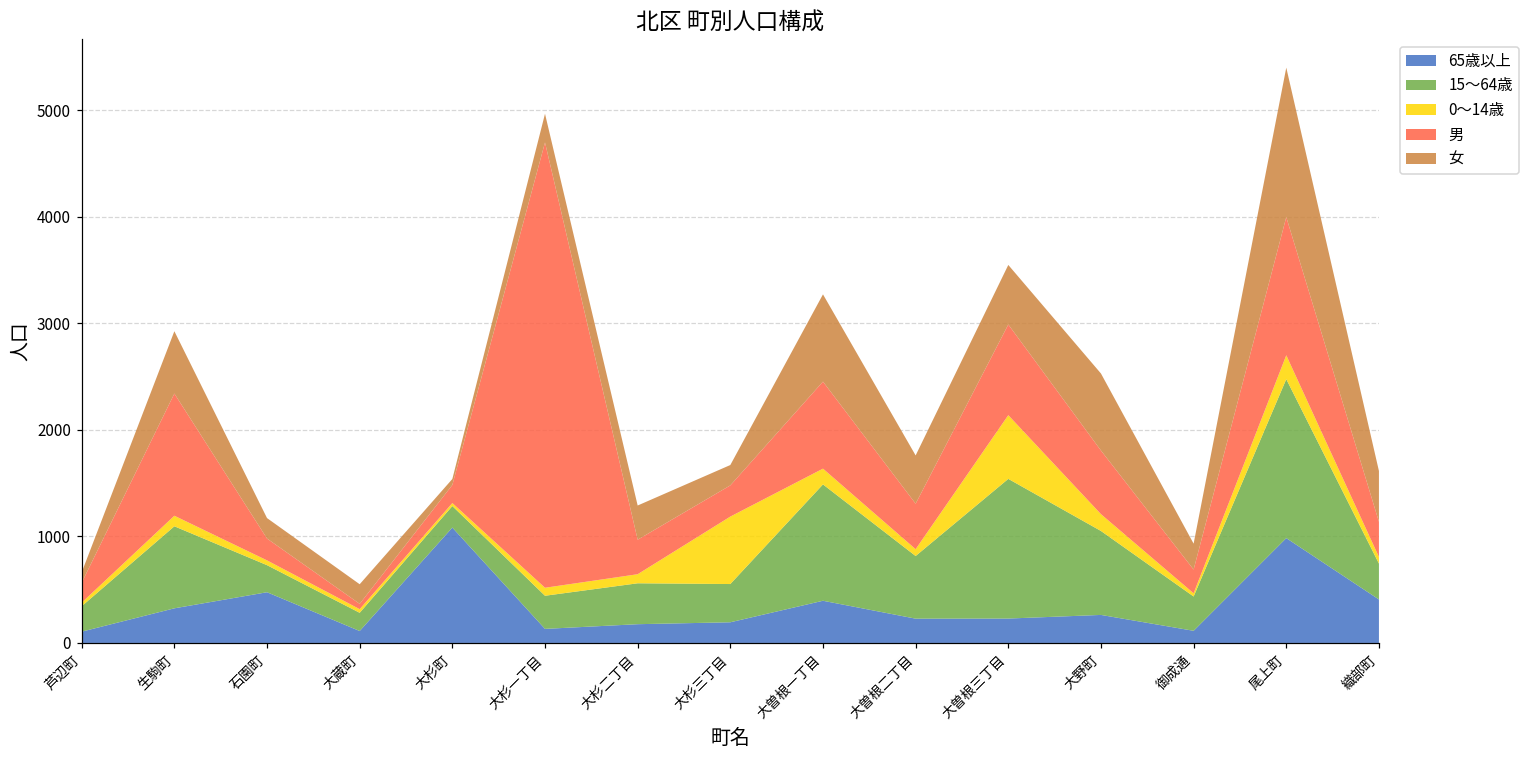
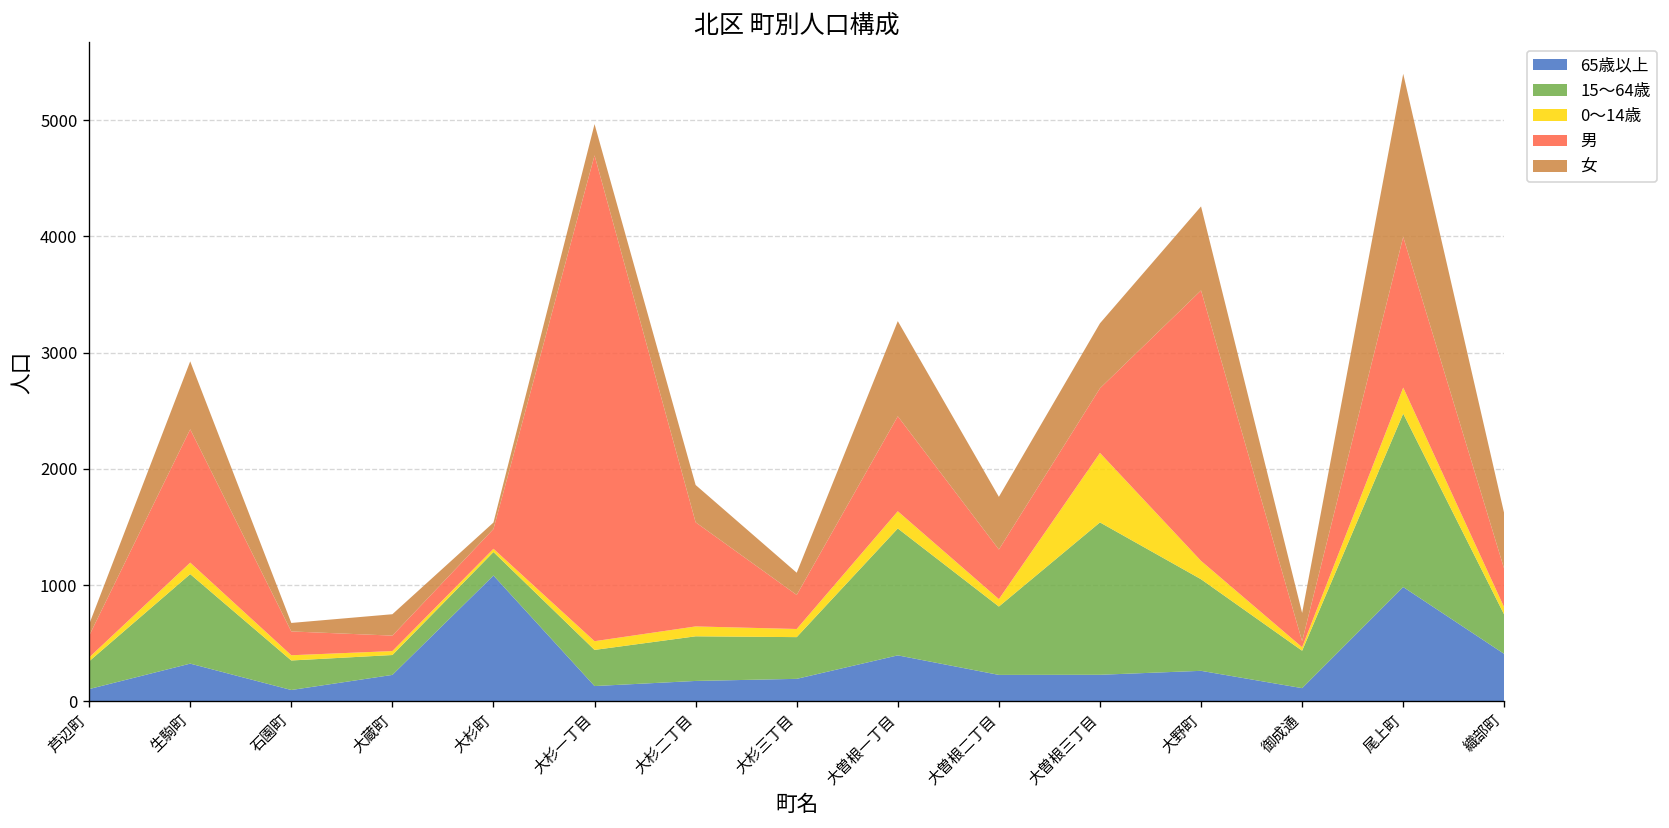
  {
    "65歳以上": {
      "芦辺町": 100,
      "生駒町": 300,
-     "石園町": 500,
-     "大蔵町": 100,
+     "石園町": 100,
+     "大蔵町": 200,
      "大杉町": 1100,
      "大杉一丁目": 100,
      "大杉二丁目": 200,
      "大杉三丁目": 200,
      "大曽根一丁目": 400,
      "大曽根二丁目": 200,
      "大曽根三丁目": 200,
      "大野町": 300,
      "御成通": 100,
      "尾上町": 1000,
      "織部町": 400
    },
    "15～64歳": {
      "芦辺町": 200,
      "生駒町": 800,
      "石園町": 300,
      "大蔵町": 200,
      "大杉町": 200,
      "大杉一丁目": 300,
      "大杉二丁目": 400,
      "大杉三丁目": 400,
      "大曽根一丁目": 1100,
      "大曽根二丁目": 600,
      "大曽根三丁目": 1300,
      "大野町": 800,
      "御成通": 300,
      "尾上町": 1500,
      "織部町": 300
    },
    "0～14歳": {
      "芦辺町": 0,
      "生駒町": 100,
      "石園町": 0,
      "大蔵町": 0,
      "大杉町": 0,
      "大杉一丁目": 100,
      "大杉二丁目": 100,
-     "大杉三丁目": 600,
+     "大杉三丁目": 100,
      "大曽根一丁目": 100,
      "大曽根二丁目": 100,
      "大曽根三丁目": 600,
      "大野町": 200,
      "御成通": 0,
      "尾上町": 200,
      "織部町": 100
    },
    "男": {
      "芦辺町": 200,
      "生駒町": 1100,
      "石園町": 200,
-     "大蔵町": 50,
+     "大蔵町": 130,
      "大杉町": 200,
      "大杉一丁目": 4200,
-     "大杉二丁目": 300,
+     "大杉二丁目": 900,
      "大杉三丁目": 300,
      "大曽根一丁目": 800,
      "大曽根二丁目": 400,
-     "大曽根三丁目": 900,
-     "大野町": 600,
-     "御成通": 200,
+     "大曽根三丁目": 600,
+     "大野町": 2300,
+     "御成通": 100,
      "尾上町": 1300,
      "織部町": 300
    },
    "女": {
      "芦辺町": 100,
      "生駒町": 600,
-     "石園町": 200,
+     "石園町": 100,
      "大蔵町": 200,
      "大杉町": 100,
      "大杉一丁目": 300,
      "大杉二丁目": 300,
      "大杉三丁目": 200,
      "大曽根一丁目": 800,
      "大曽根二丁目": 500,
      "大曽根三丁目": 600,
      "大野町": 700,
      "御成通": 200,
      "尾上町": 1400,
      "織部町": 500
    }
  }
